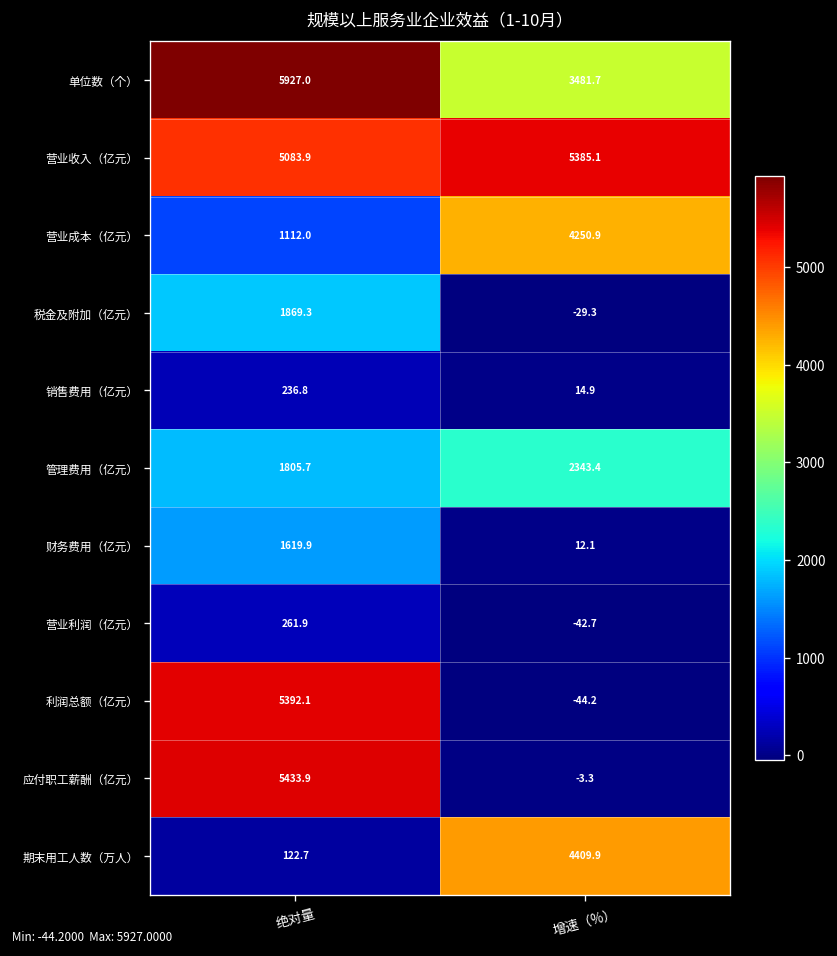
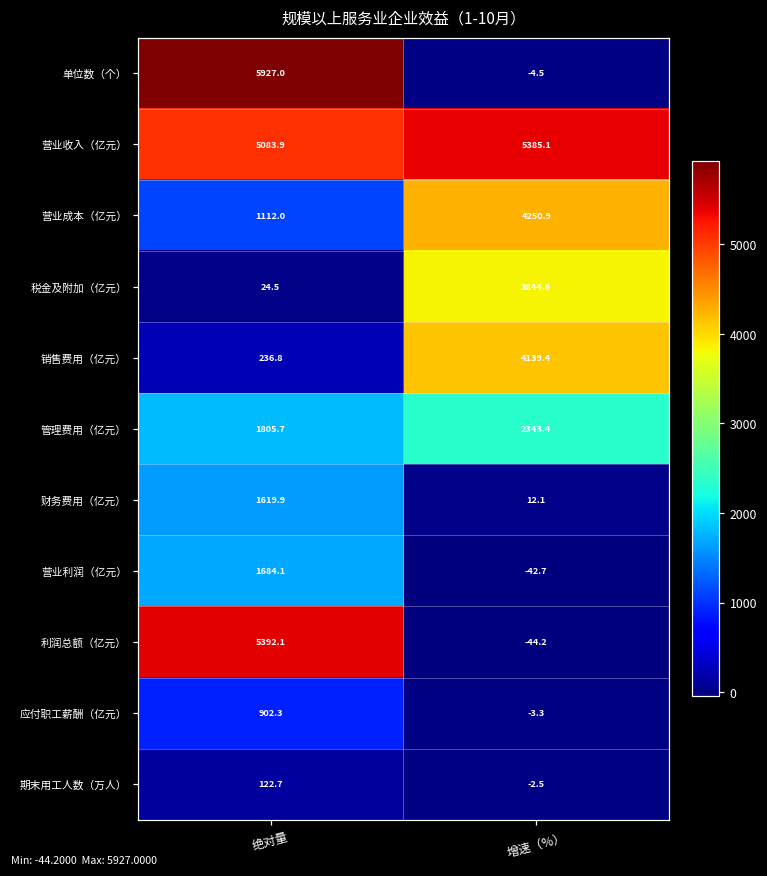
  {
    "单位数（个）": {
      "绝对量": 5927.0,
-     "增速（%）": 3481.7
+     "增速（%）": -4.5
    },
    "营业收入（亿元）": {
      "绝对量": 5083.9,
      "增速（%）": 5385.1
    },
    "营业成本（亿元）": {
      "绝对量": 1112.0,
      "增速（%）": 4250.9
    },
    "税金及附加（亿元）": {
-     "绝对量": 1869.3,
-     "增速（%）": -29.3
+     "绝对量": 24.5,
+     "增速（%）": 3844.6
    },
    "销售费用（亿元）": {
      "绝对量": 236.8,
-     "增速（%）": 14.9
+     "增速（%）": 4139.4
    },
    "管理费用（亿元）": {
      "绝对量": 1805.7,
      "增速（%）": 2343.4
    },
    "财务费用（亿元）": {
      "绝对量": 1619.9,
      "增速（%）": 12.1
    },
    "营业利润（亿元）": {
-     "绝对量": 261.9,
+     "绝对量": 1684.1,
      "增速（%）": -42.7
    },
    "利润总额（亿元）": {
      "绝对量": 5392.1,
      "增速（%）": -44.2
    },
    "应付职工薪酬（亿元）": {
-     "绝对量": 5433.9,
+     "绝对量": 902.3,
      "增速（%）": -3.3
    },
    "期末用工人数（万人）": {
      "绝对量": 122.7,
-     "增速（%）": 4409.9
+     "增速（%）": -2.5
    }
  }
